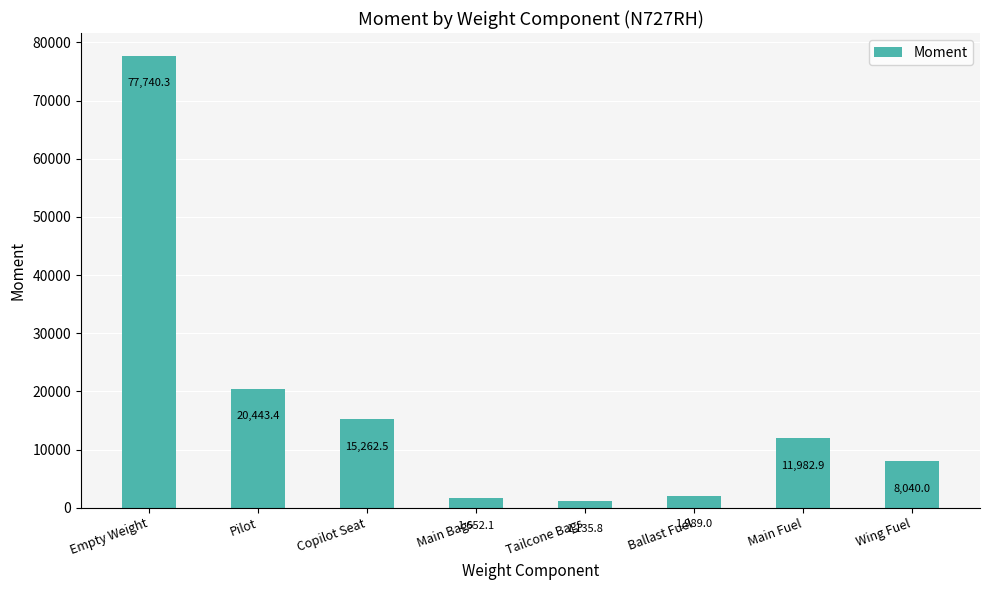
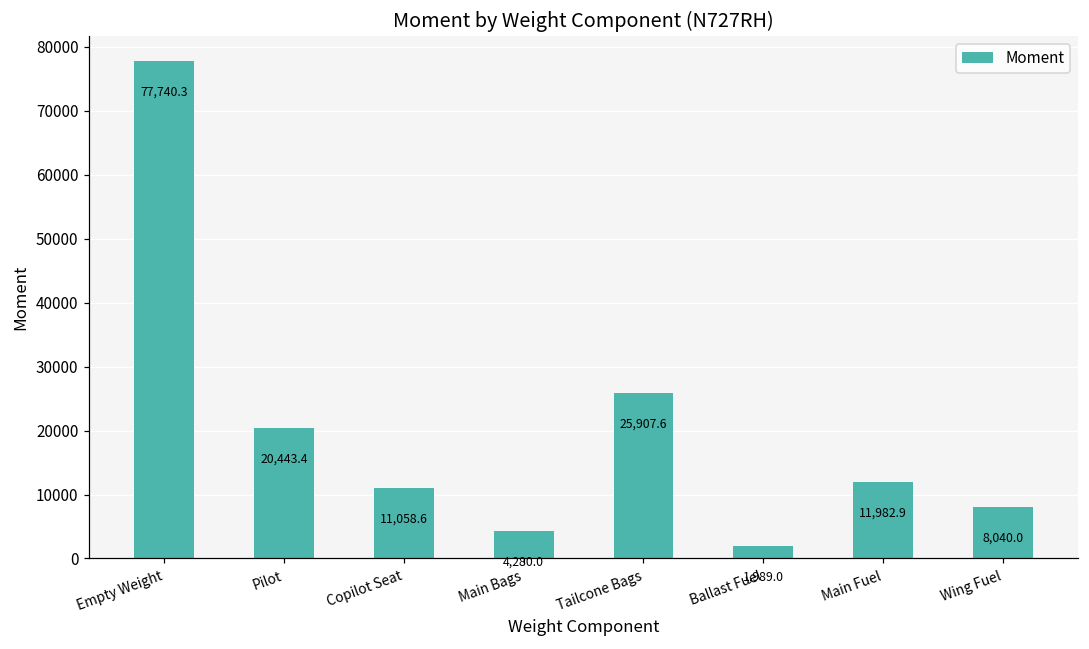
  {
    "Empty Weight": "77,740.3",
    "Pilot": "20,443.4",
-   "Copilot Seat": "15,262.5",
-   "Main Bags": "1,652.1",
-   "Tailcone Bags": "1,135.8",
+   "Copilot Seat": "11,058.6",
+   "Main Bags": "4,280.0",
+   "Tailcone Bags": "25,907.6",
    "Ballast Fuel": "1,989.0",
    "Main Fuel": "11,982.9",
    "Wing Fuel": "8,040.0"
  }
